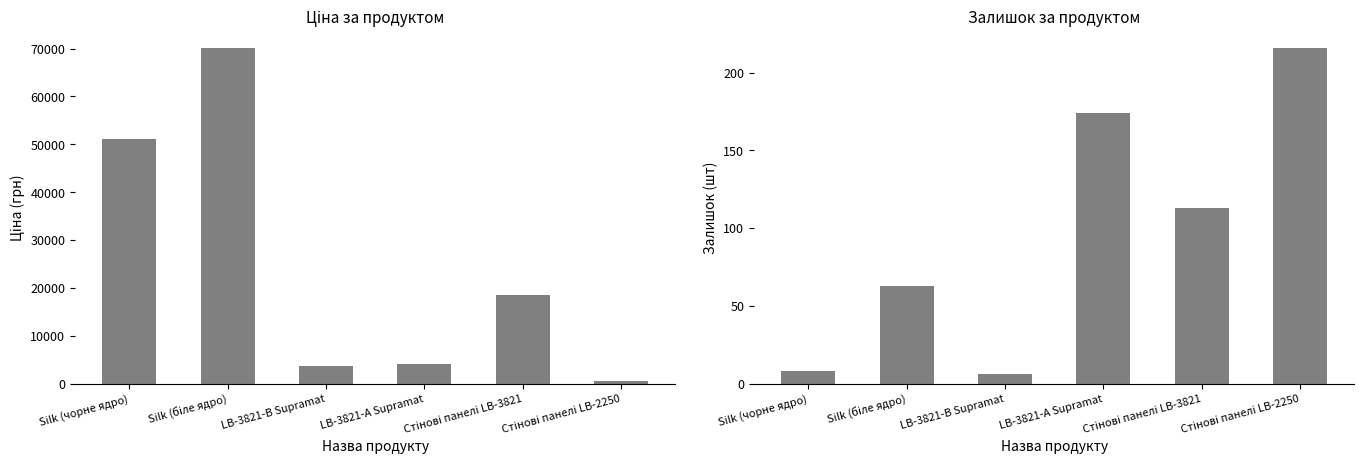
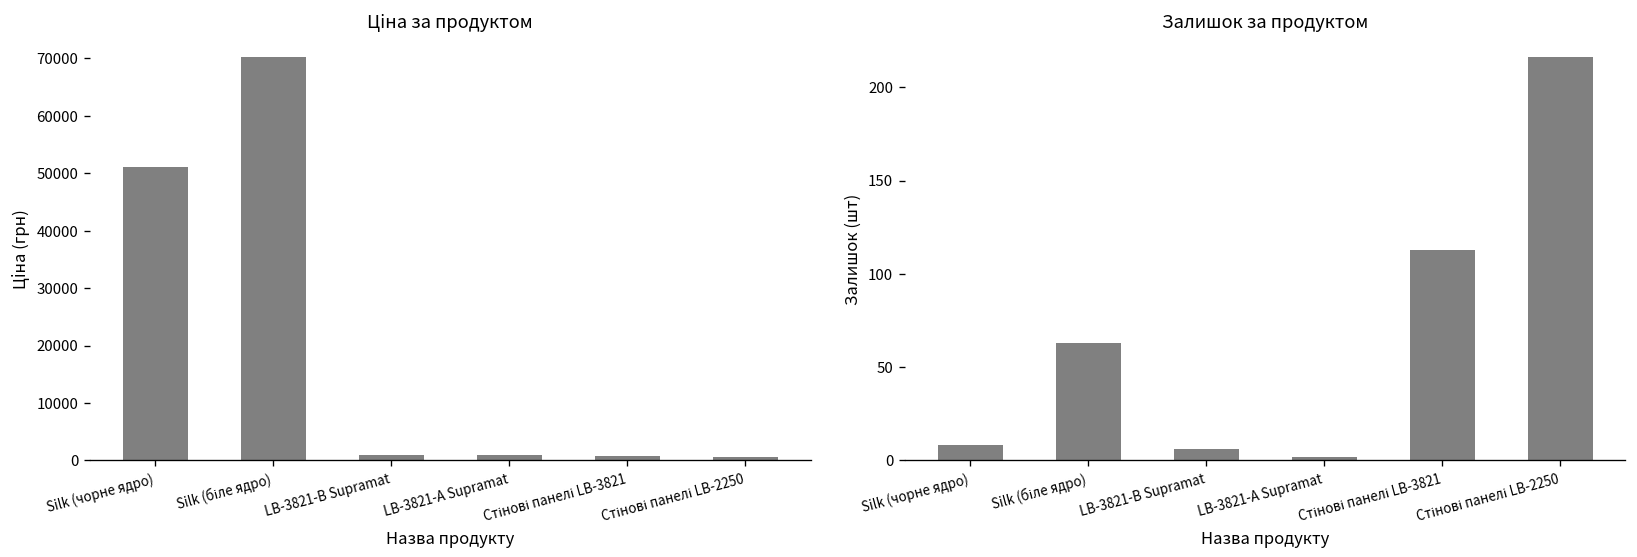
  {
    "Ціна за продуктом": {
      "Silk (чорне ядро)": 51000,
      "Silk (біле ядро)": 70000,
-     "LB-3821-В Supramat": 4000,
-     "LB-3821-А Supramat": 4000,
-     "Стінові панелі LB-3821": 19000,
+     "LB-3821-В Supramat": 1000,
+     "LB-3821-А Supramat": 1000,
+     "Стінові панелі LB-3821": 1000,
      "Стінові панелі LB-2250": 1000
    },
    "Залишок за продуктом": {
      "Silk (чорне ядро)": 8,
      "Silk (біле ядро)": 63,
      "LB-3821-В Supramat": 6,
-     "LB-3821-А Supramat": 174,
+     "LB-3821-А Supramat": 2,
      "Стінові панелі LB-3821": 113,
      "Стінові панелі LB-2250": 216
    }
  }
